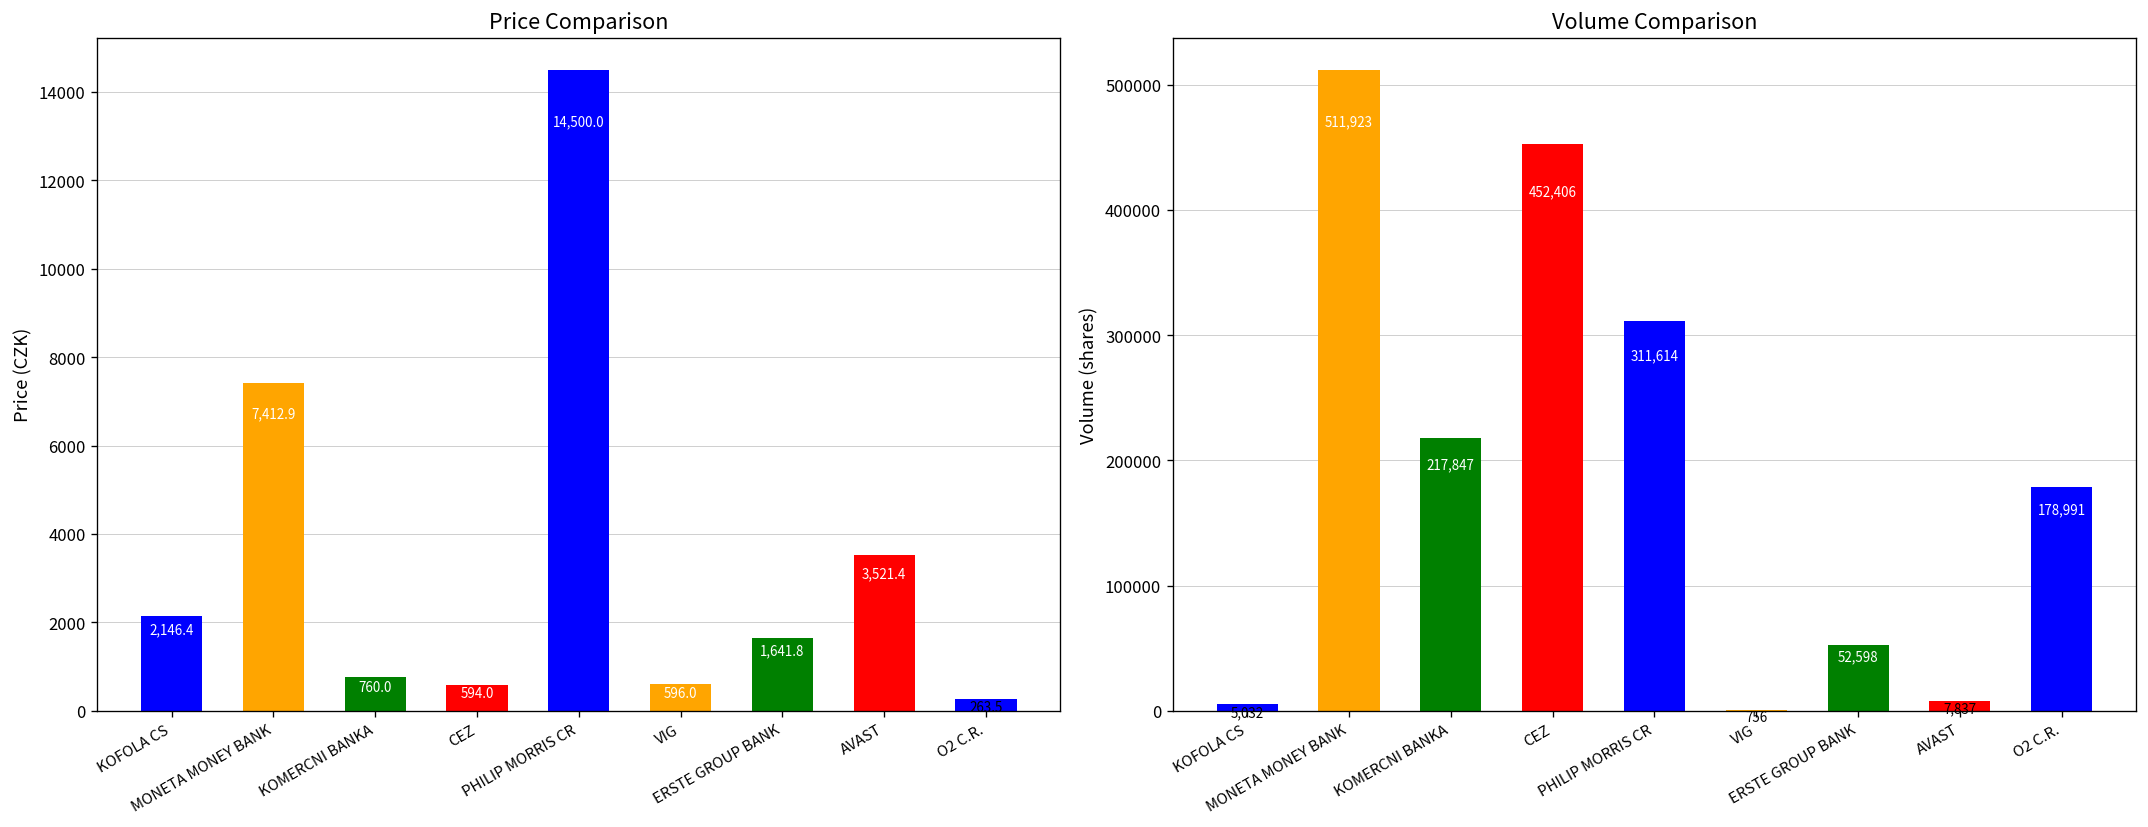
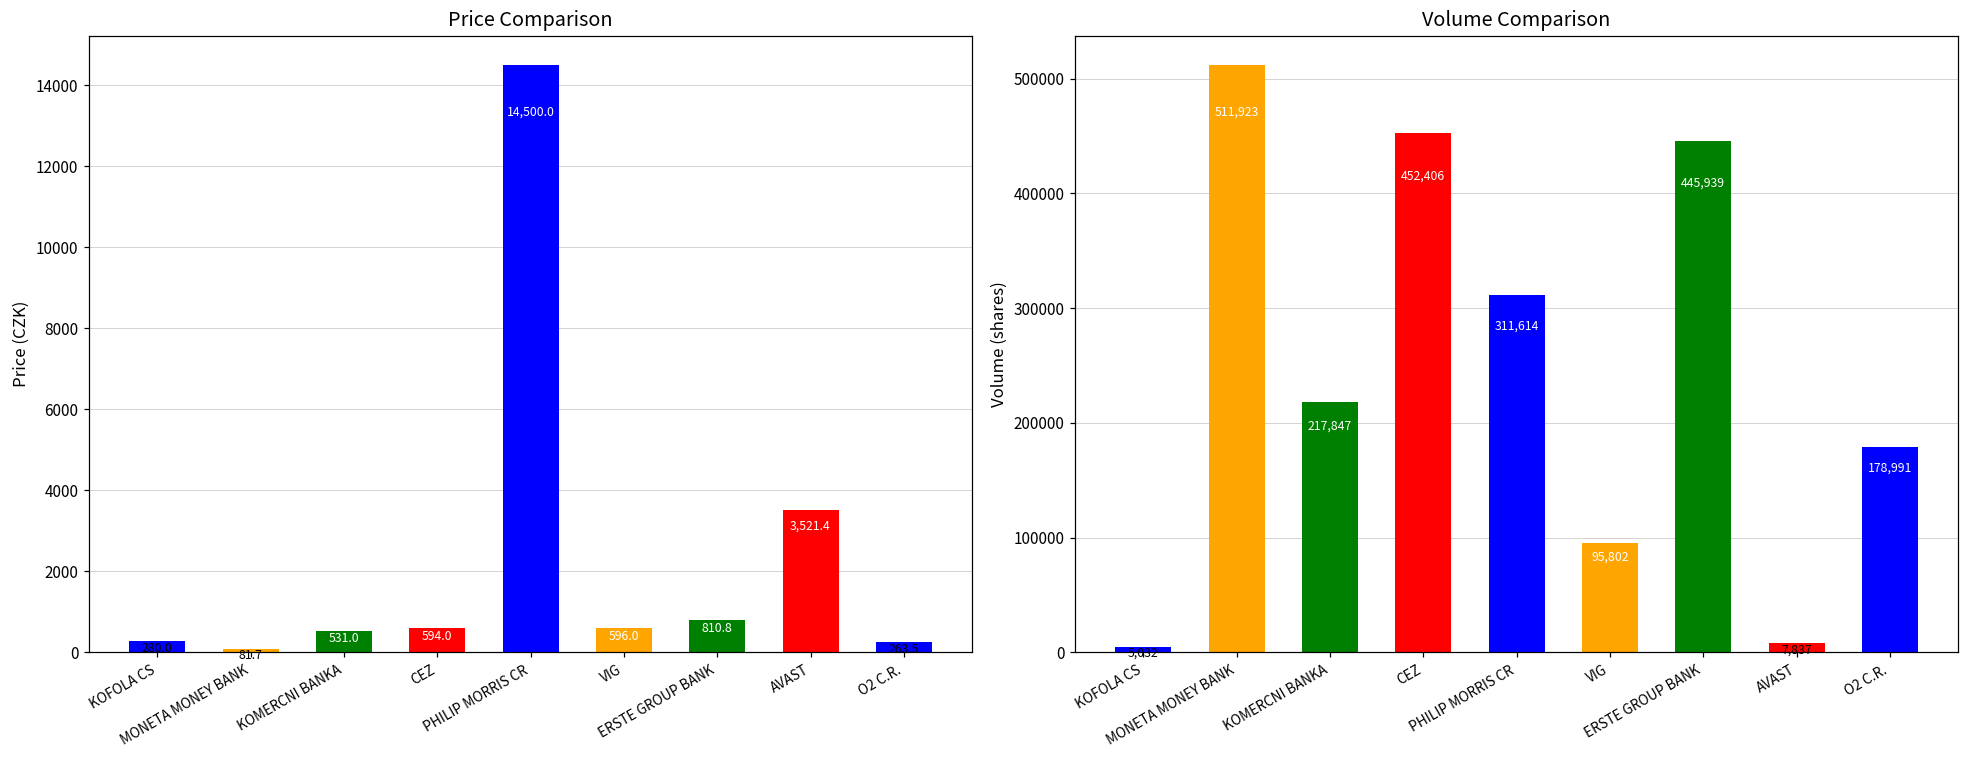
  {
    "Price Comparison": {
-     "KOFOLA CS": "2,146.4",
-     "MONETA MONEY BANK": "7,412.9",
-     "KOMERCNI BANKA": "760.0",
+     "KOFOLA CS": "280.0",
+     "MONETA MONEY BANK": "81.7",
+     "KOMERCNI BANKA": "531.0",
      "CEZ": "594.0",
      "PHILIP MORRIS CR": "14,500.0",
      "VIG": "596.0",
-     "ERSTE GROUP BANK": "1,641.8",
+     "ERSTE GROUP BANK": "810.8",
      "AVAST": "3,521.4",
      "O2 C.R.": "263.5"
    },
    "Volume Comparison": {
      "KOFOLA CS": "5,032",
      "MONETA MONEY BANK": "511,923",
      "KOMERCNI BANKA": "217,847",
      "CEZ": "452,406",
      "PHILIP MORRIS CR": "311,614",
-     "VIG": "756",
-     "ERSTE GROUP BANK": "52,598",
+     "VIG": "95,802",
+     "ERSTE GROUP BANK": "445,939",
      "AVAST": "7,837",
      "O2 C.R.": "178,991"
    }
  }
